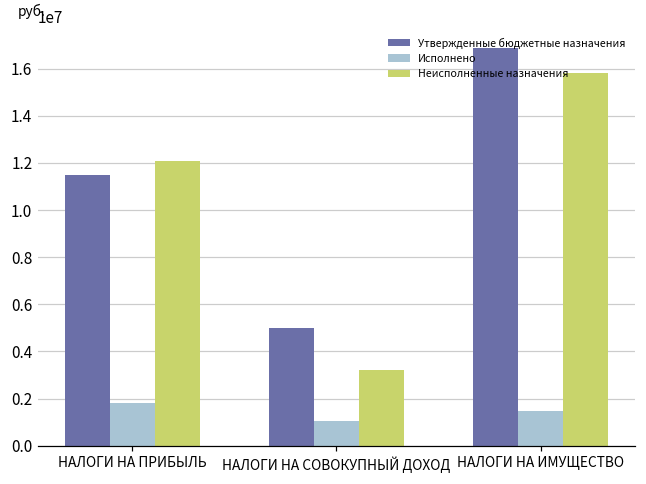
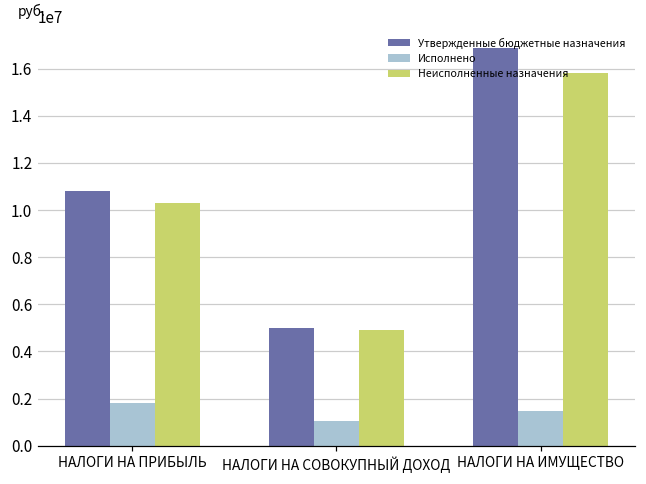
  {
    "Утвержденные бюджетные назначения": {
-     "НАЛОГИ НА ПРИБЫЛЬ": 11500000,
+     "НАЛОГИ НА ПРИБЫЛЬ": 10800000,
      "НАЛОГИ НА СОВОКУПНЫЙ ДОХОД": 5000000,
      "НАЛОГИ НА ИМУЩЕСТВО": 16900000
    },
    "Исполнено": {
      "НАЛОГИ НА ПРИБЫЛЬ": 1800000,
      "НАЛОГИ НА СОВОКУПНЫЙ ДОХОД": 1100000,
      "НАЛОГИ НА ИМУЩЕСТВО": 1500000
    },
    "Неисполненные назначения": {
-     "НАЛОГИ НА ПРИБЫЛЬ": 12100000,
-     "НАЛОГИ НА СОВОКУПНЫЙ ДОХОД": 3200000,
+     "НАЛОГИ НА ПРИБЫЛЬ": 10300000,
+     "НАЛОГИ НА СОВОКУПНЫЙ ДОХОД": 4900000,
      "НАЛОГИ НА ИМУЩЕСТВО": 15800000
    }
  }
